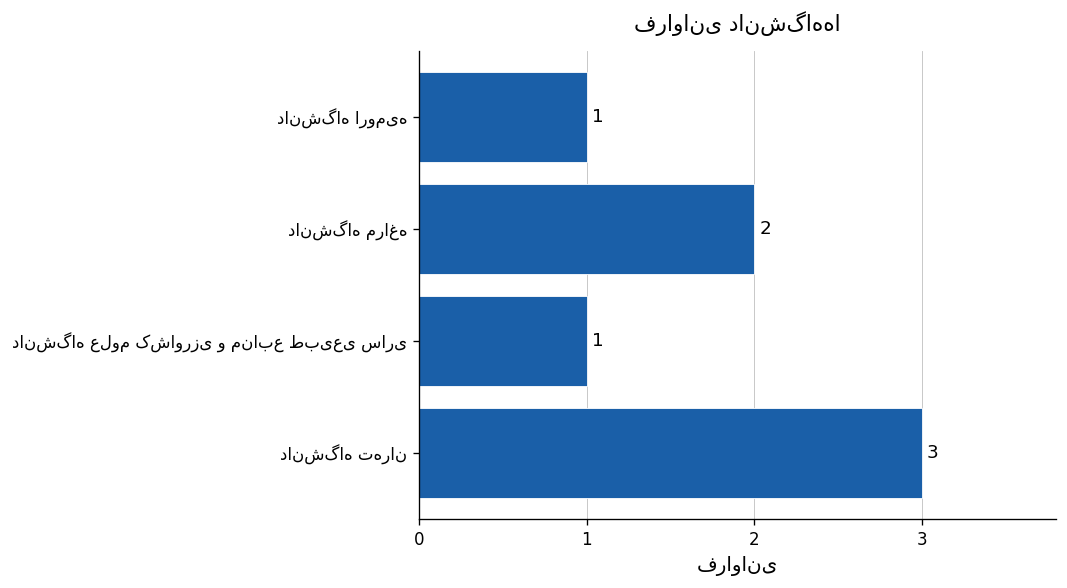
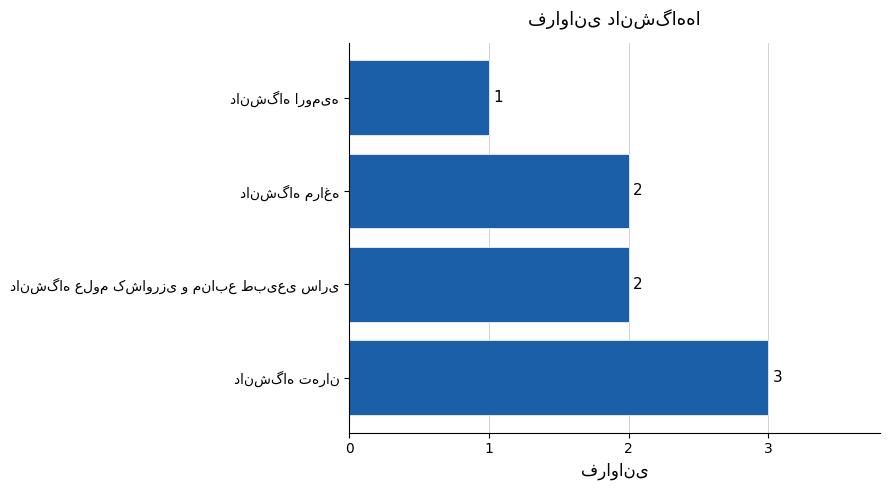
  {
    "دانشگاه ارومیه": 1,
    "دانشگاه مراغه": 2,
-   "دانشگاه علوم کشاورزی و منابع طبیعی ساری": 1,
+   "دانشگاه علوم کشاورزی و منابع طبیعی ساری": 2,
    "دانشگاه تهران": 3
  }
